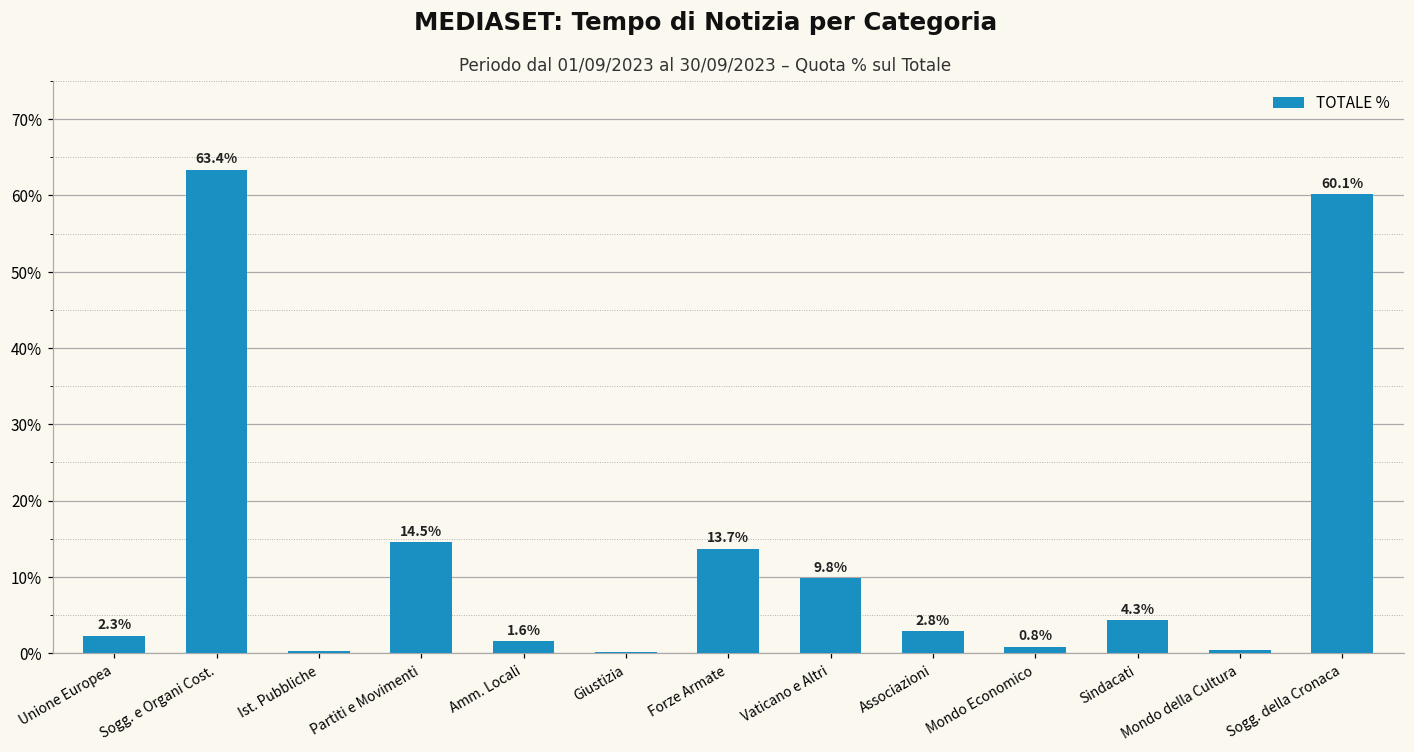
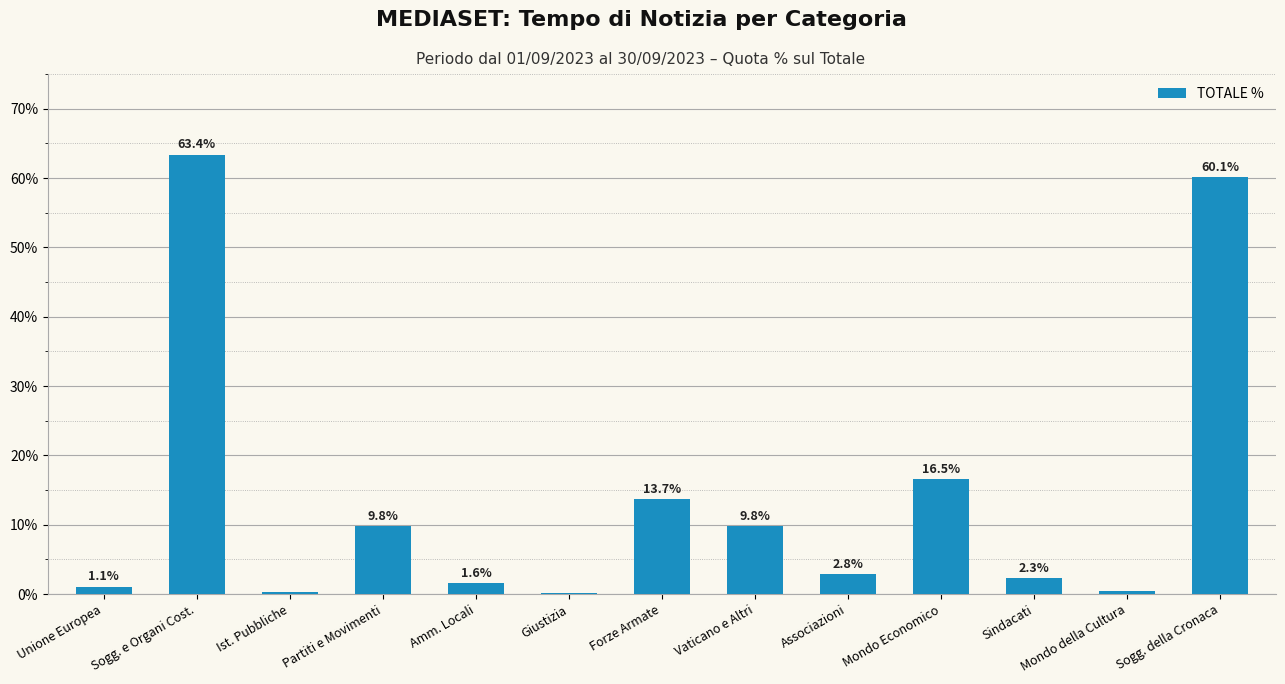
  {
-   "Unione Europea": "2.3%",
+   "Unione Europea": "1.1%",
    "Sogg. e Organi Cost.": "63.4%",
-   "Partiti e Movimenti": "14.5%",
+   "Partiti e Movimenti": "9.8%",
    "Amm. Locali": "1.6%",
    "Forze Armate": "13.7%",
    "Vaticano e Altri": "9.8%",
    "Associazioni": "2.8%",
-   "Mondo Economico": "0.8%",
-   "Sindacati": "4.3%",
+   "Mondo Economico": "16.5%",
+   "Sindacati": "2.3%",
    "Sogg. della Cronaca": "60.1%"
  }
